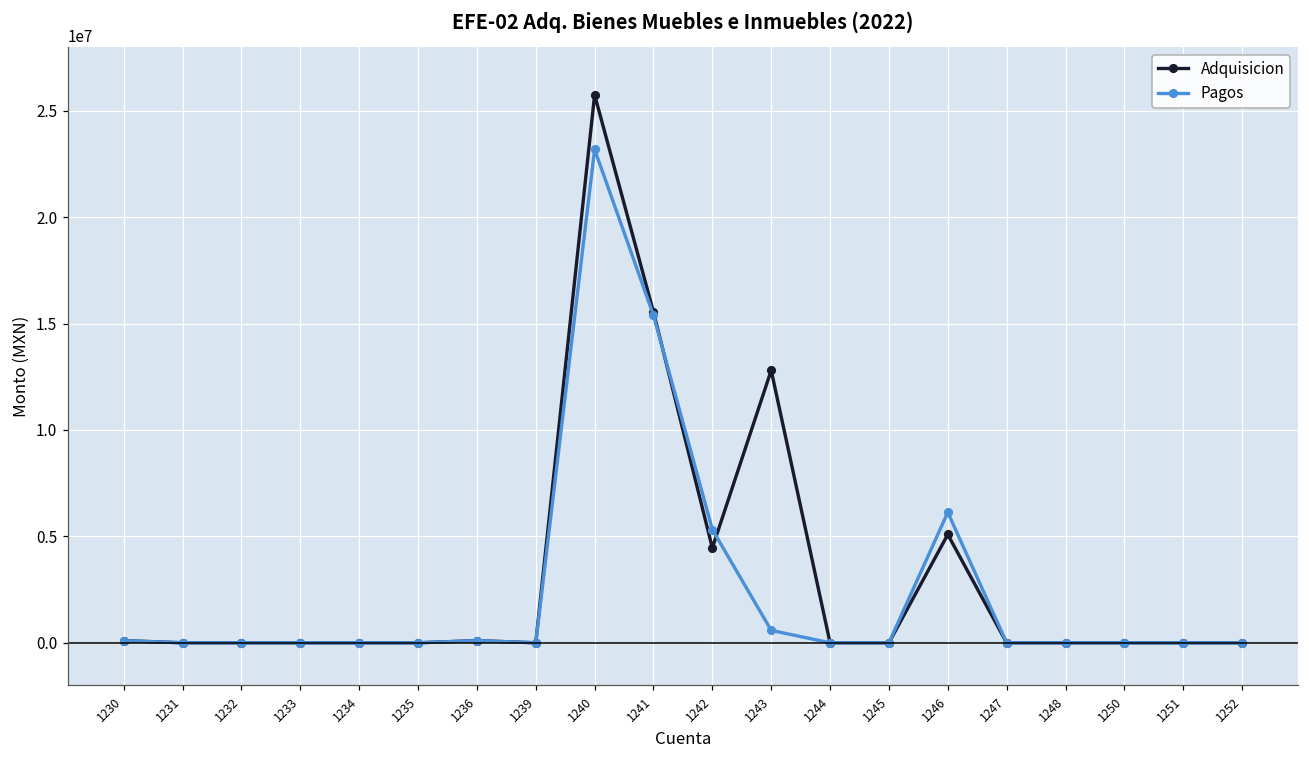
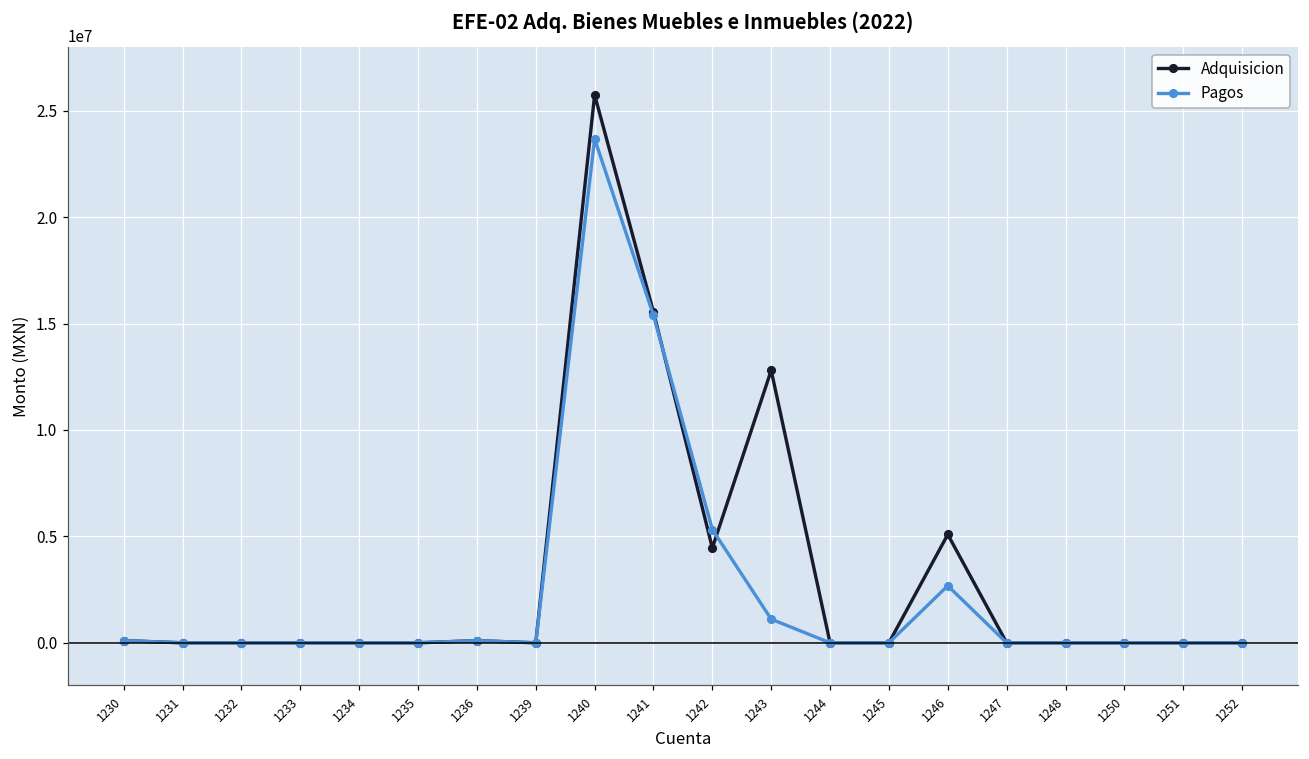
  {
    "Adquisicion": {
      "1240": 25700000,
      "1241": 15500000,
      "1242": 4500000,
      "1243": 12800000,
      "1246": 5100000
    },
    "Pagos": {
-     "1240": 23200000,
+     "1240": 23700000,
      "1241": 15400000,
      "1242": 5300000,
-     "1243": 600000,
-     "1246": 6100000
+     "1243": 1100000,
+     "1246": 2700000
    }
  }
